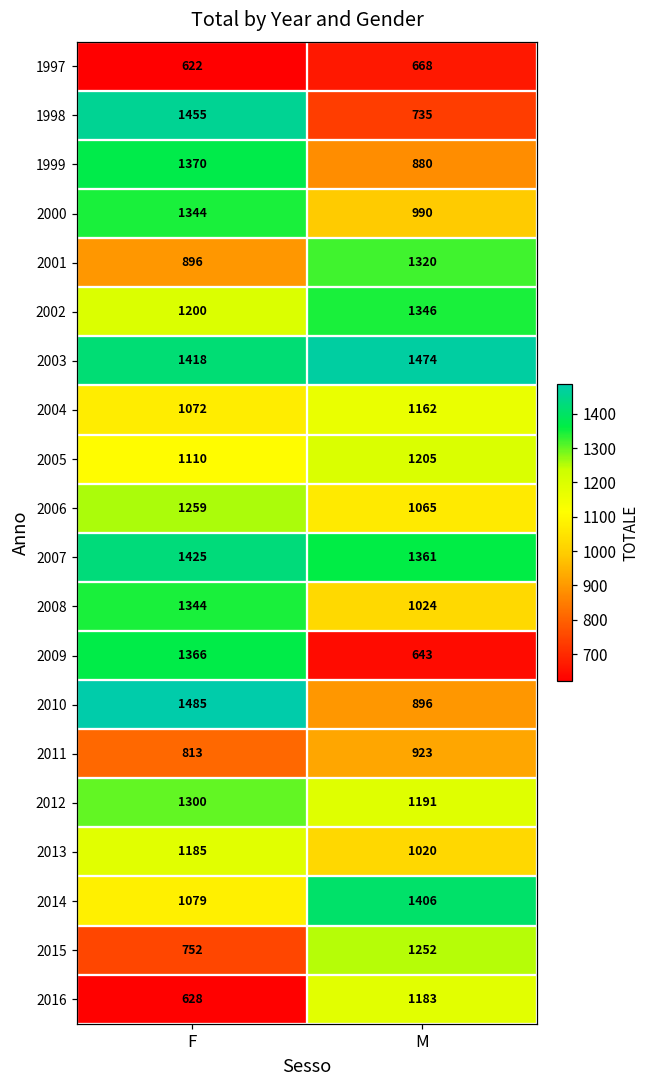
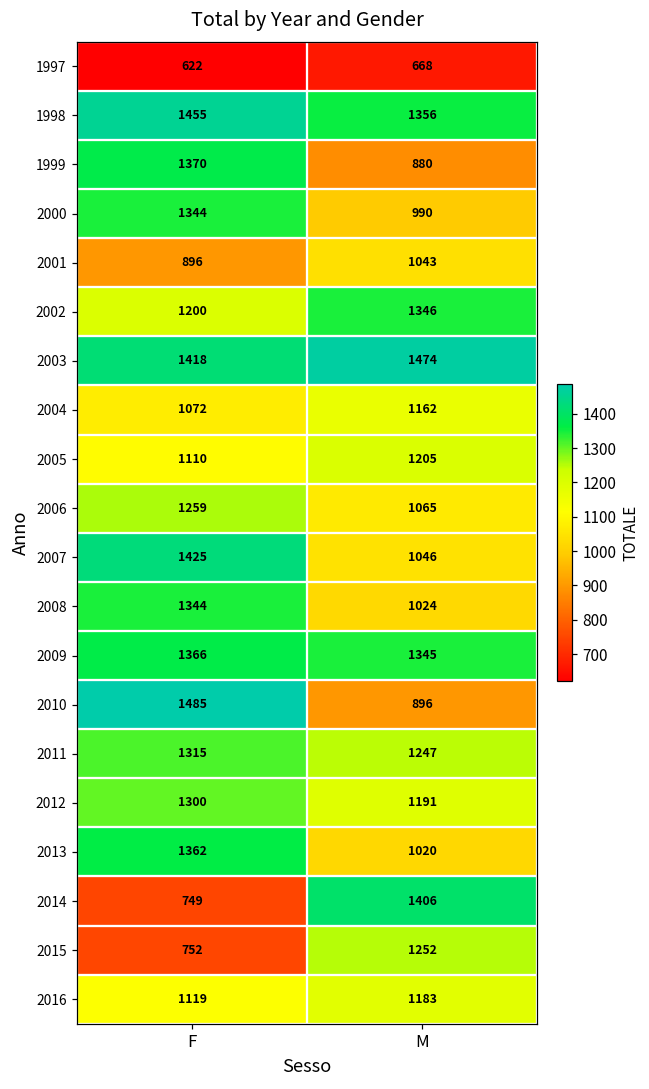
  {
    "1997": {
      "F": 622,
      "M": 668
    },
    "1998": {
      "F": 1455,
-     "M": 735
+     "M": 1356
    },
    "1999": {
      "F": 1370,
      "M": 880
    },
    "2000": {
      "F": 1344,
      "M": 990
    },
    "2001": {
      "F": 896,
-     "M": 1320
+     "M": 1043
    },
    "2002": {
      "F": 1200,
      "M": 1346
    },
    "2003": {
      "F": 1418,
      "M": 1474
    },
    "2004": {
      "F": 1072,
      "M": 1162
    },
    "2005": {
      "F": 1110,
      "M": 1205
    },
    "2006": {
      "F": 1259,
      "M": 1065
    },
    "2007": {
      "F": 1425,
-     "M": 1361
+     "M": 1046
    },
    "2008": {
      "F": 1344,
      "M": 1024
    },
    "2009": {
      "F": 1366,
-     "M": 643
+     "M": 1345
    },
    "2010": {
      "F": 1485,
      "M": 896
    },
    "2011": {
-     "F": 813,
-     "M": 923
+     "F": 1315,
+     "M": 1247
    },
    "2012": {
      "F": 1300,
      "M": 1191
    },
    "2013": {
-     "F": 1185,
+     "F": 1362,
      "M": 1020
    },
    "2014": {
-     "F": 1079,
+     "F": 749,
      "M": 1406
    },
    "2015": {
      "F": 752,
      "M": 1252
    },
    "2016": {
-     "F": 628,
+     "F": 1119,
      "M": 1183
    }
  }
